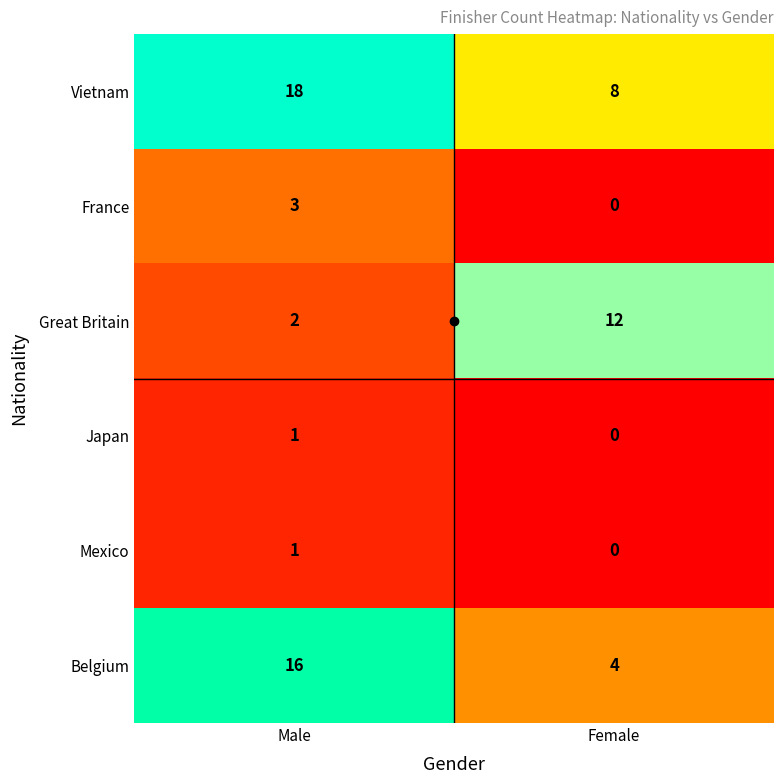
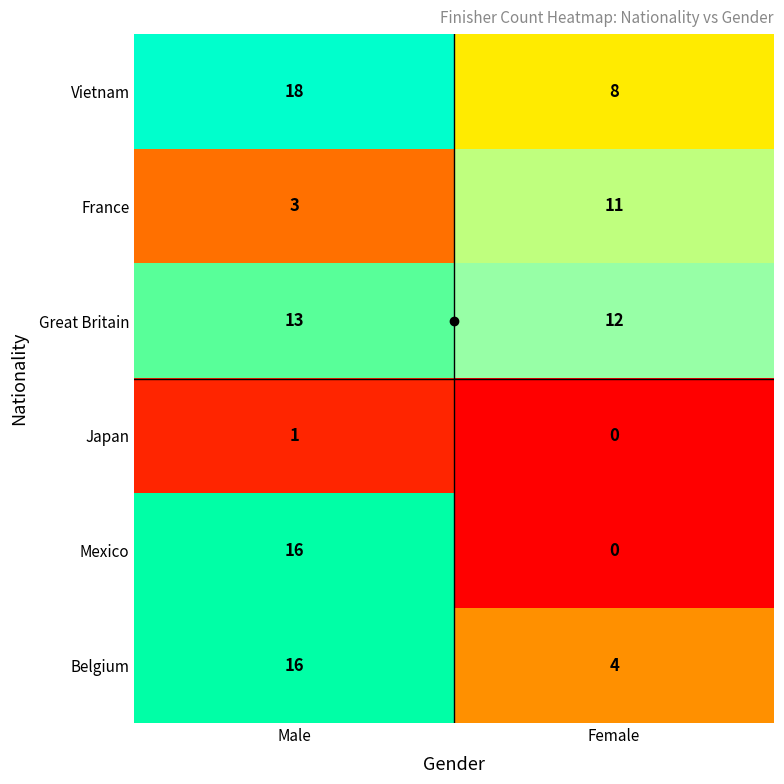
  {
    "Vietnam": {
      "Male": 18,
      "Female": 8
    },
    "France": {
      "Male": 3,
-     "Female": 0
+     "Female": 11
    },
    "Great Britain": {
-     "Male": 2,
+     "Male": 13,
      "Female": 12
    },
    "Japan": {
      "Male": 1,
      "Female": 0
    },
    "Mexico": {
-     "Male": 1,
+     "Male": 16,
      "Female": 0
    },
    "Belgium": {
      "Male": 16,
      "Female": 4
    }
  }
